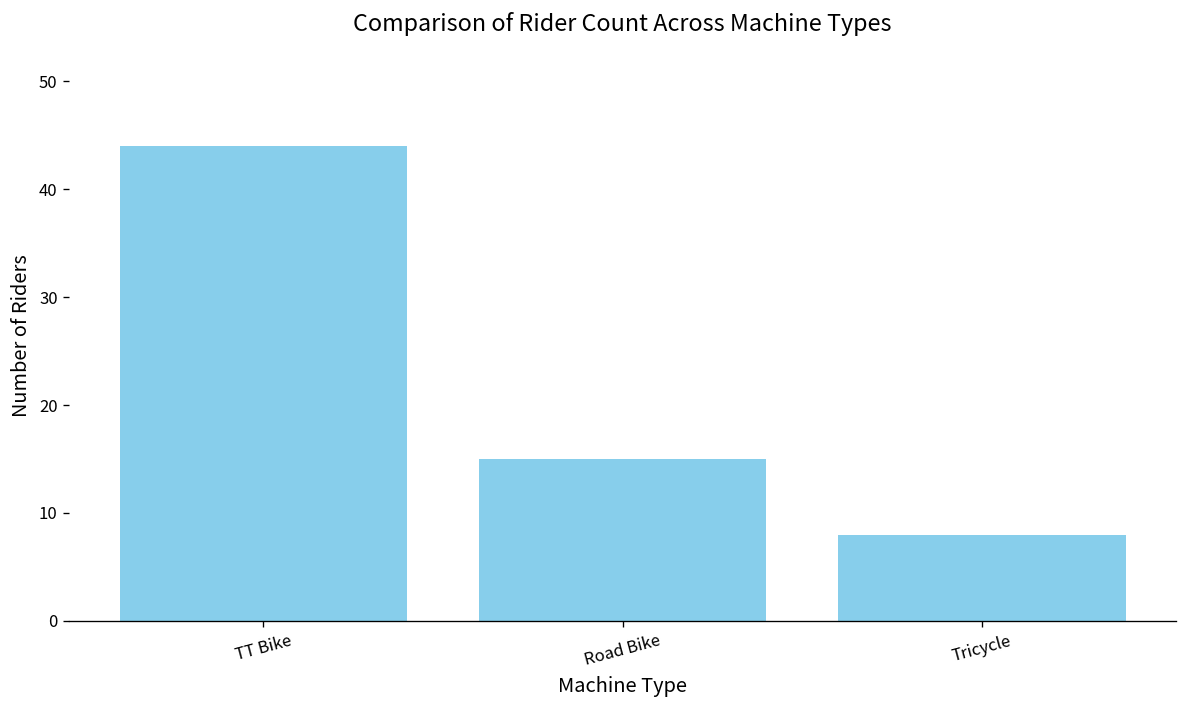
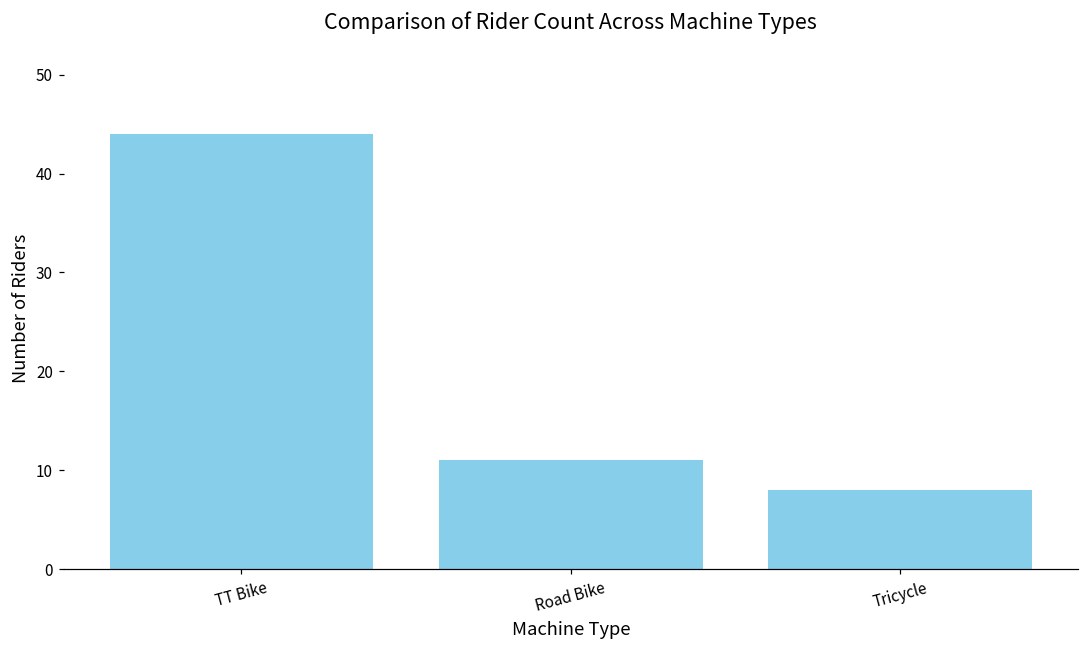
  {
    "TT Bike": 44,
-   "Road Bike": 15,
+   "Road Bike": 11,
    "Tricycle": 8
  }
